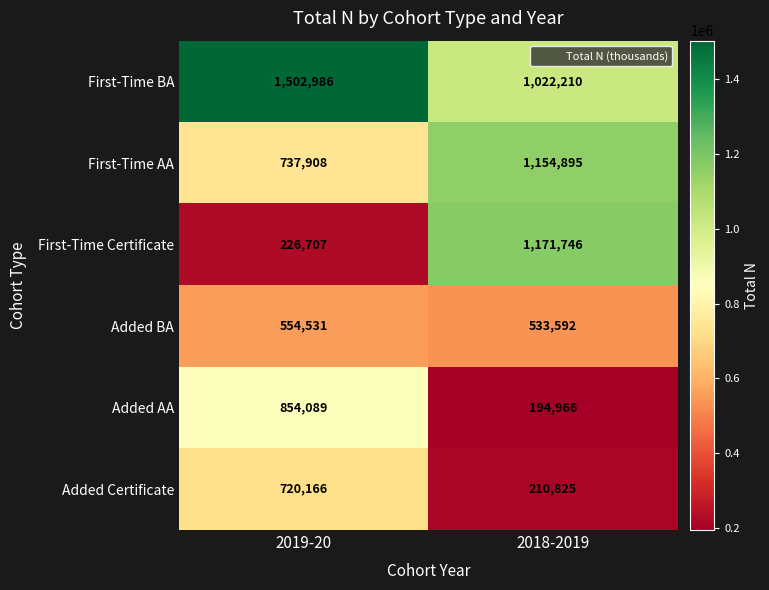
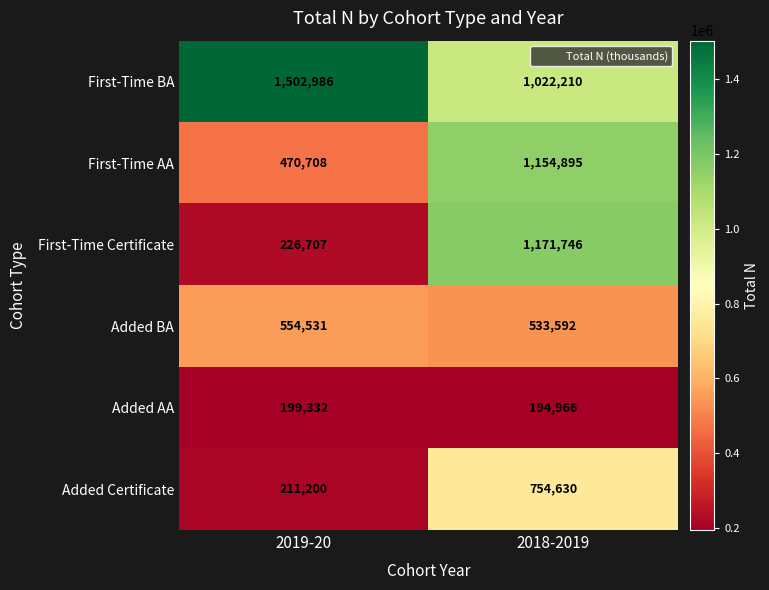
  {
    "First-Time BA": {
      "2019-20": "1,502,986",
      "2018-2019": "1,022,210"
    },
    "First-Time AA": {
-     "2019-20": "737,908",
+     "2019-20": "470,708",
      "2018-2019": "1,154,895"
    },
    "First-Time Certificate": {
      "2019-20": "226,707",
      "2018-2019": "1,171,746"
    },
    "Added BA": {
      "2019-20": "554,531",
      "2018-2019": "533,592"
    },
    "Added AA": {
-     "2019-20": "854,089",
+     "2019-20": "199,332",
      "2018-2019": "194,966"
    },
    "Added Certificate": {
-     "2019-20": "720,166",
-     "2018-2019": "210,825"
+     "2019-20": "211,200",
+     "2018-2019": "754,630"
    }
  }
